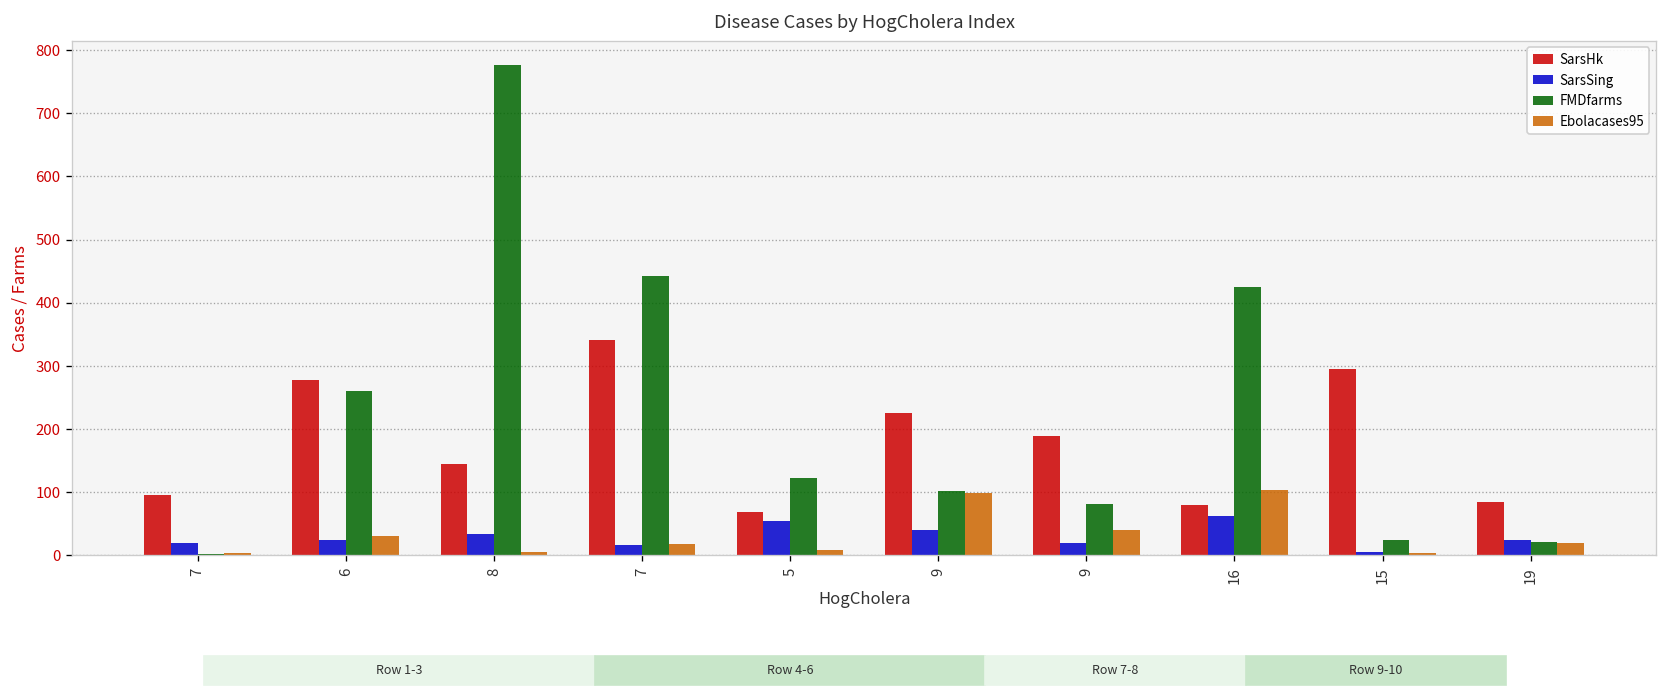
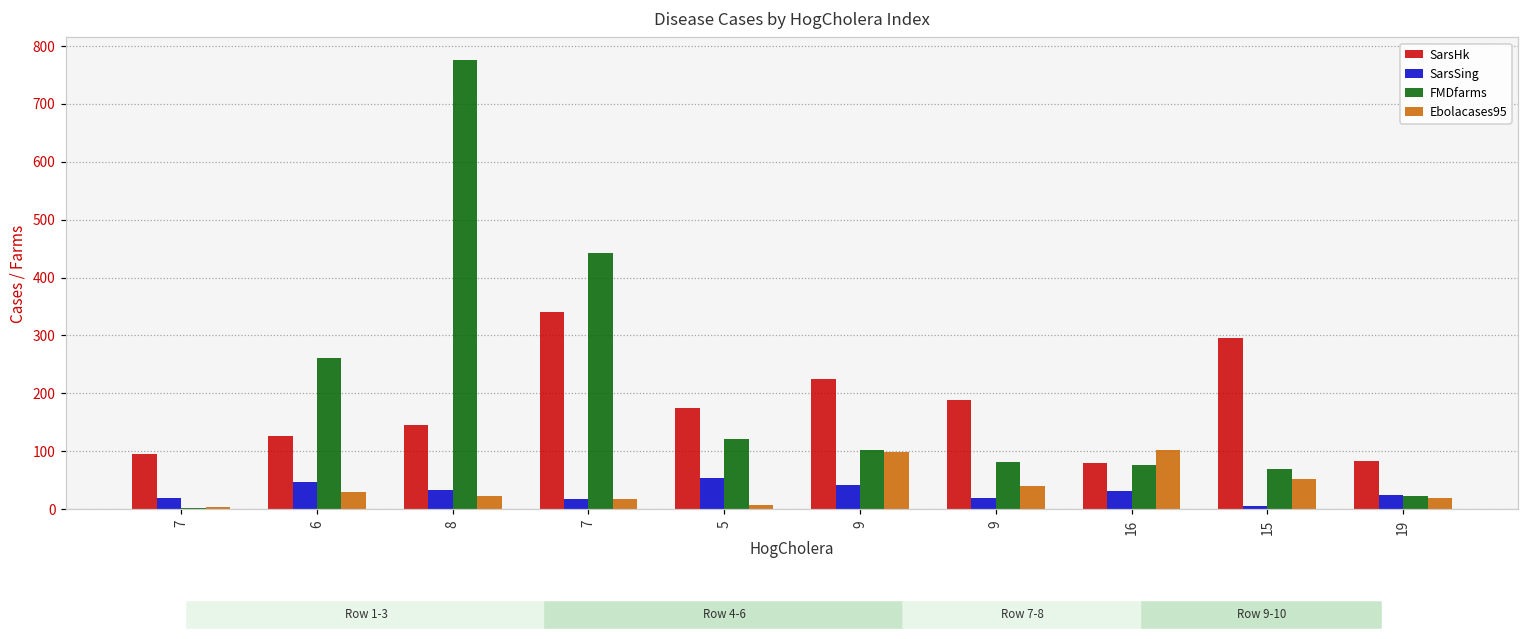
  {
    "SarsHk": {
-     "6": 280,
+     "6": 130,
      "8": 150,
-     "5": 70,
+     "5": 180,
      "16": 80,
      "15": 300,
      "19": 80
    },
    "SarsSing": {
-     "6": 20,
+     "6": 50,
      "8": 30,
      "5": 50,
-     "16": 60,
+     "16": 30,
      "15": 10,
      "19": 20
    },
    "FMDfarms": {
      "6": 260,
      "8": 780,
      "5": 120,
-     "16": 430,
-     "15": 30,
+     "16": 80,
+     "15": 70,
      "19": 20
    },
    "Ebolacases95": {
      "6": 30,
-     "8": 10,
+     "8": 20,
      "5": 10,
      "16": 100,
-     "15": 0,
+     "15": 50,
      "19": 20
    }
  }
